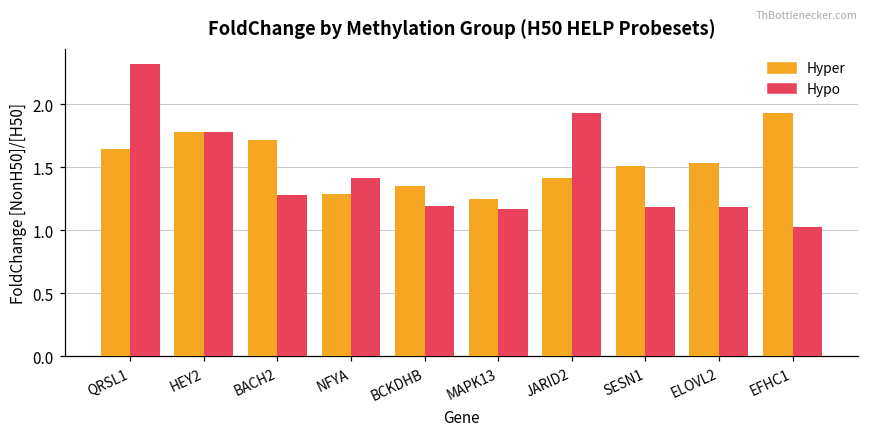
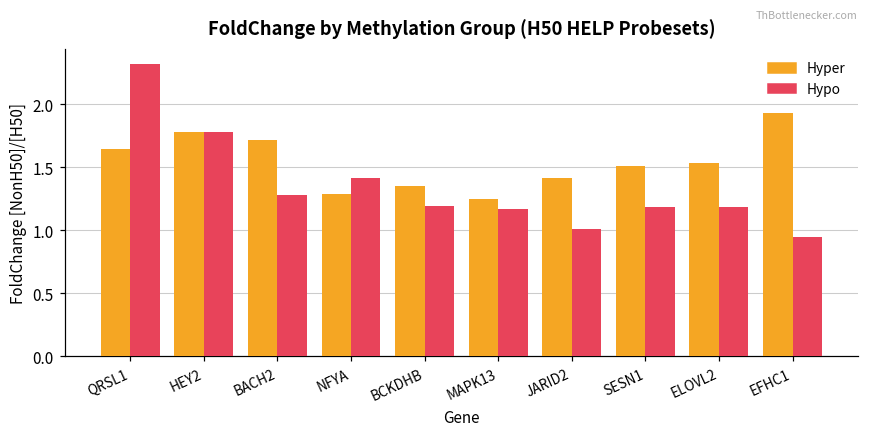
  {
    "Hyper": {
      "QRSL1": 1.65,
      "HEY2": 1.78,
      "BACH2": 1.72,
      "NFYA": 1.29,
      "BCKDHB": 1.36,
      "MAPK13": 1.25,
      "JARID2": 1.41,
      "SESN1": 1.51,
      "ELOVL2": 1.53,
      "EFHC1": 1.94
    },
    "Hypo": {
      "QRSL1": 2.32,
      "HEY2": 1.78,
      "BACH2": 1.28,
      "NFYA": 1.41,
      "BCKDHB": 1.19,
      "MAPK13": 1.17,
-     "JARID2": 1.93,
+     "JARID2": 1.01,
      "SESN1": 1.18,
      "ELOVL2": 1.18,
-     "EFHC1": 1.03
+     "EFHC1": 0.94
    }
  }
